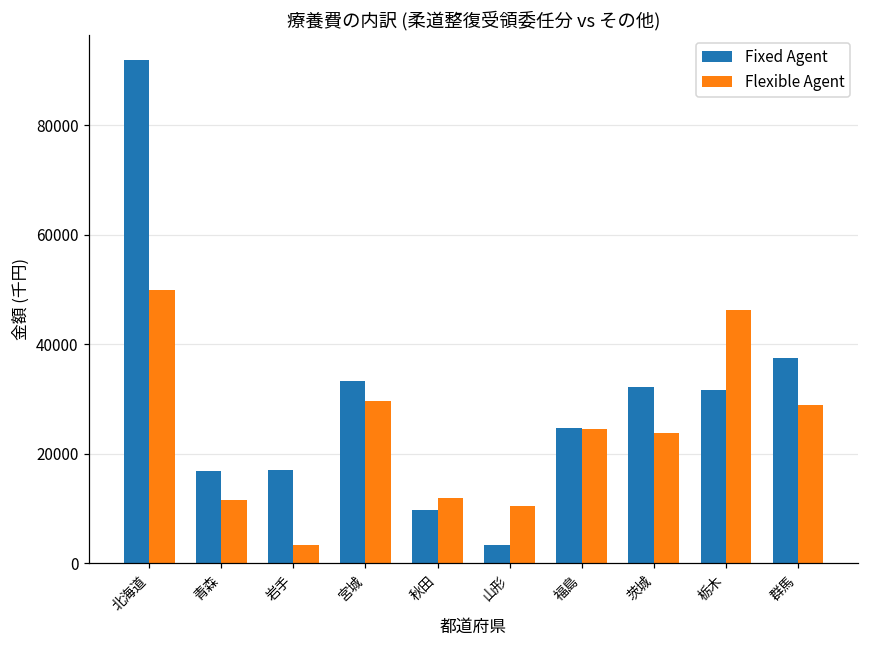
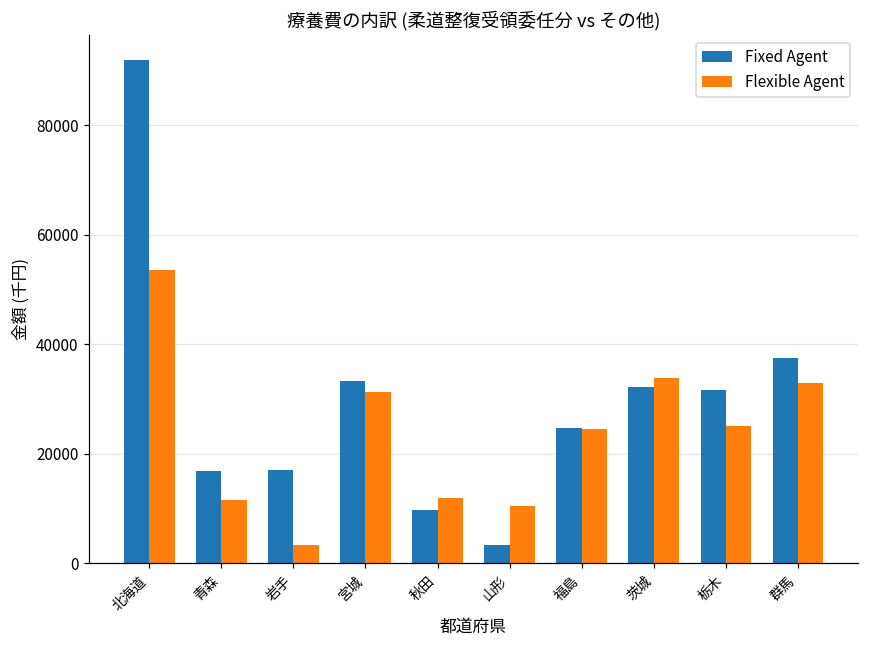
  {
    "Fixed Agent": {
      "北海道": 92000,
      "青森": 17000,
      "岩手": 17000,
      "宮城": 33000,
      "秋田": 10000,
      "山形": 3000,
      "福島": 25000,
      "茨城": 32000,
      "栃木": 32000,
      "群馬": 38000
    },
    "Flexible Agent": {
-     "北海道": 50000,
+     "北海道": 53000,
      "青森": 12000,
      "岩手": 3000,
-     "宮城": 30000,
+     "宮城": 31000,
      "秋田": 12000,
      "山形": 10000,
      "福島": 24000,
-     "茨城": 24000,
-     "栃木": 46000,
-     "群馬": 29000
+     "茨城": 34000,
+     "栃木": 25000,
+     "群馬": 33000
    }
  }
